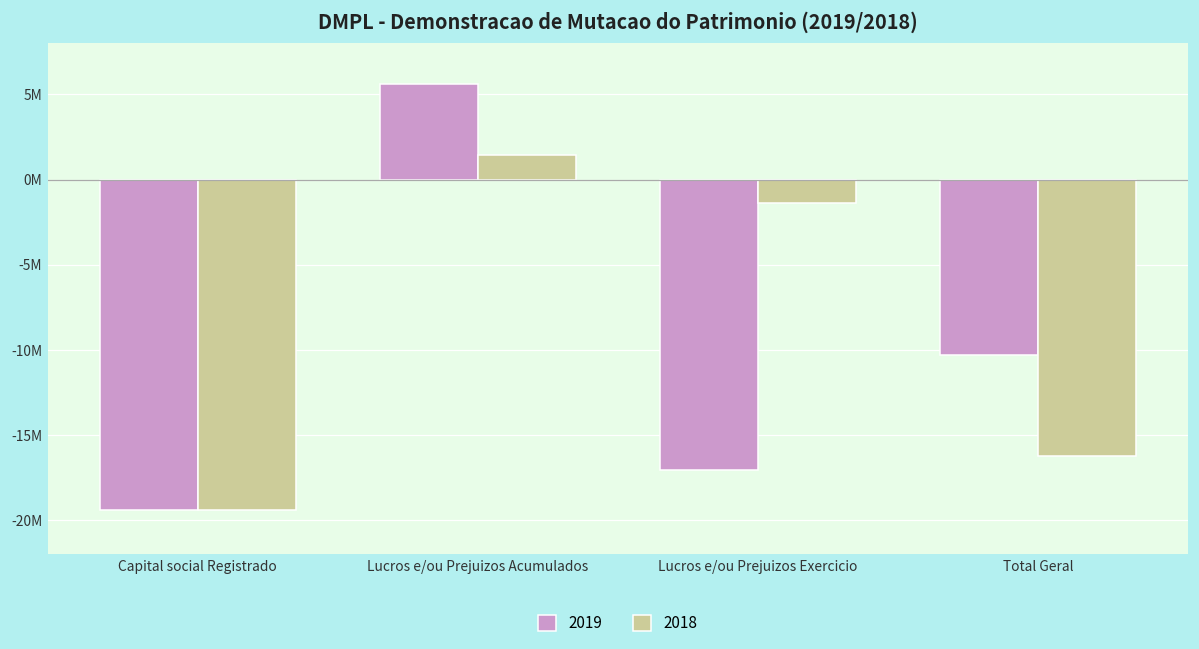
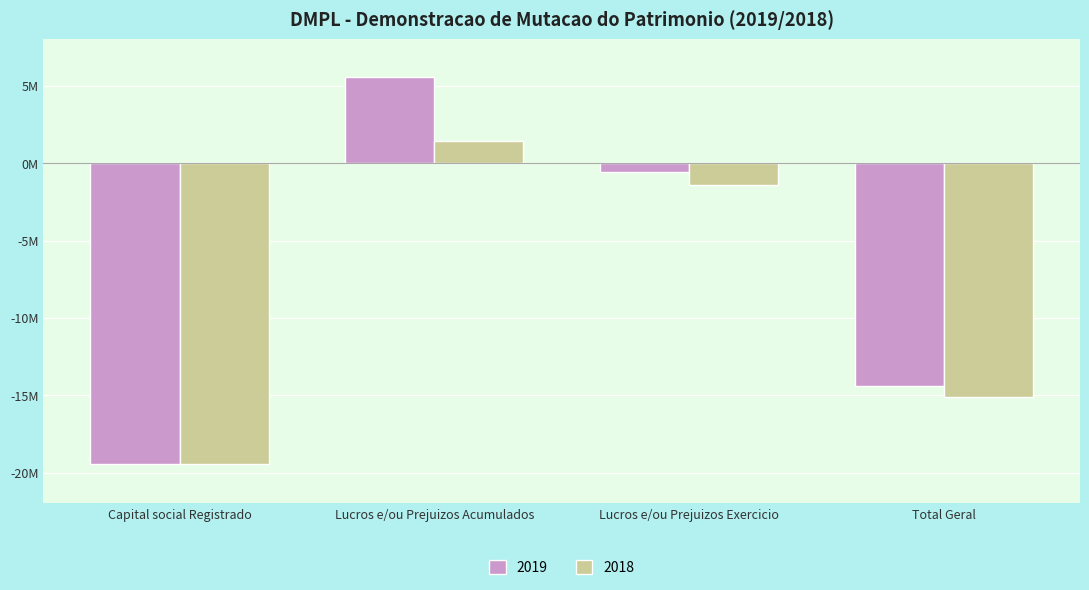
  {
    "2019": {
      "Capital social Registrado": -19400000,
      "Lucros e/ou Prejuizos Acumulados": 5600000,
-     "Lucros e/ou Prejuizos Exercicio": -17100000,
-     "Total Geral": -10300000
+     "Lucros e/ou Prejuizos Exercicio": -500000,
+     "Total Geral": -14400000
    },
    "2018": {
      "Capital social Registrado": -19400000,
      "Lucros e/ou Prejuizos Acumulados": 1500000,
      "Lucros e/ou Prejuizos Exercicio": -1400000,
-     "Total Geral": -16300000
+     "Total Geral": -15100000
    }
  }
